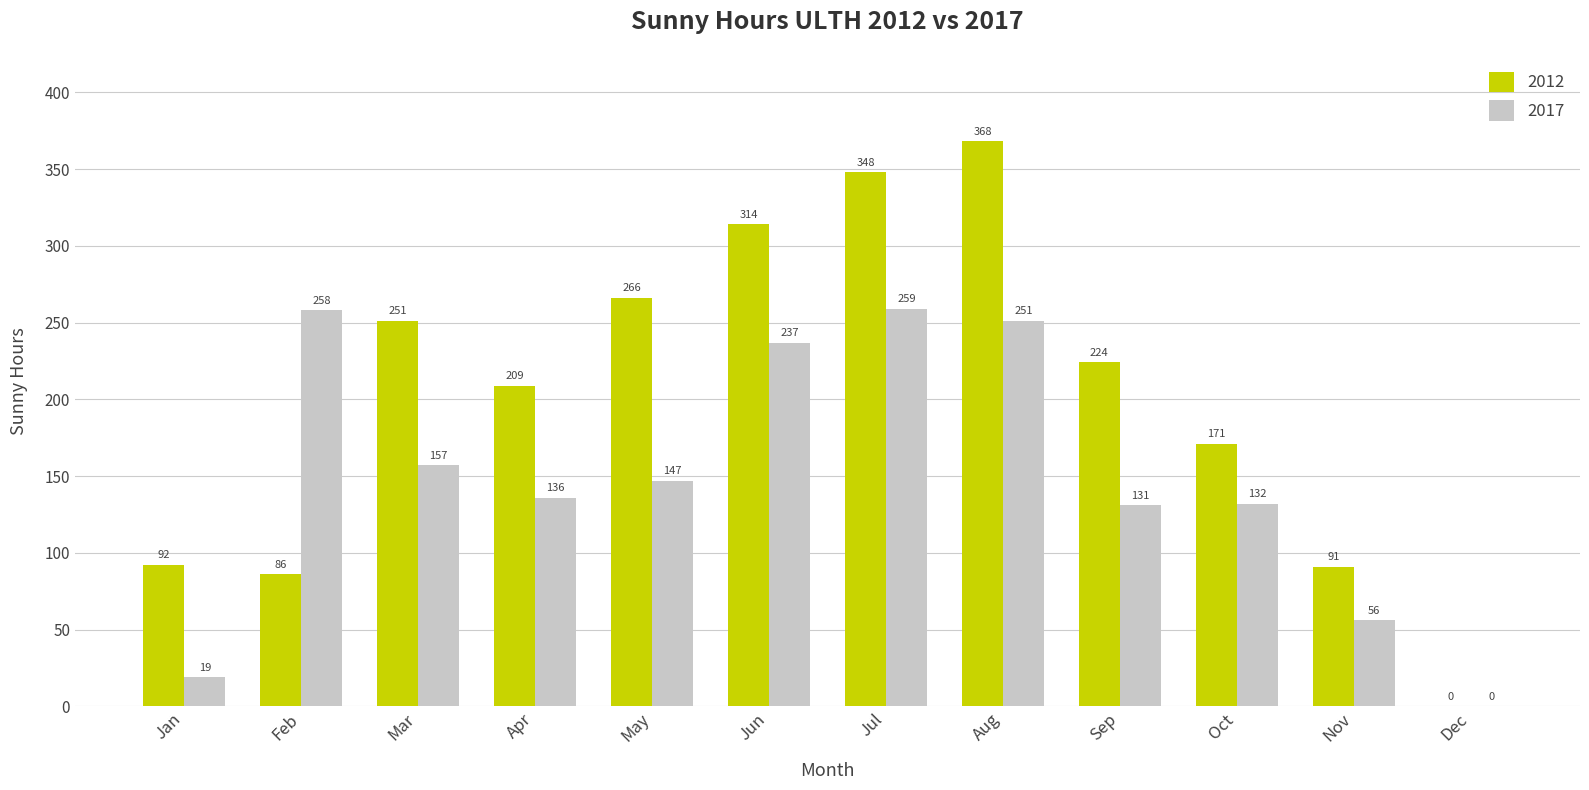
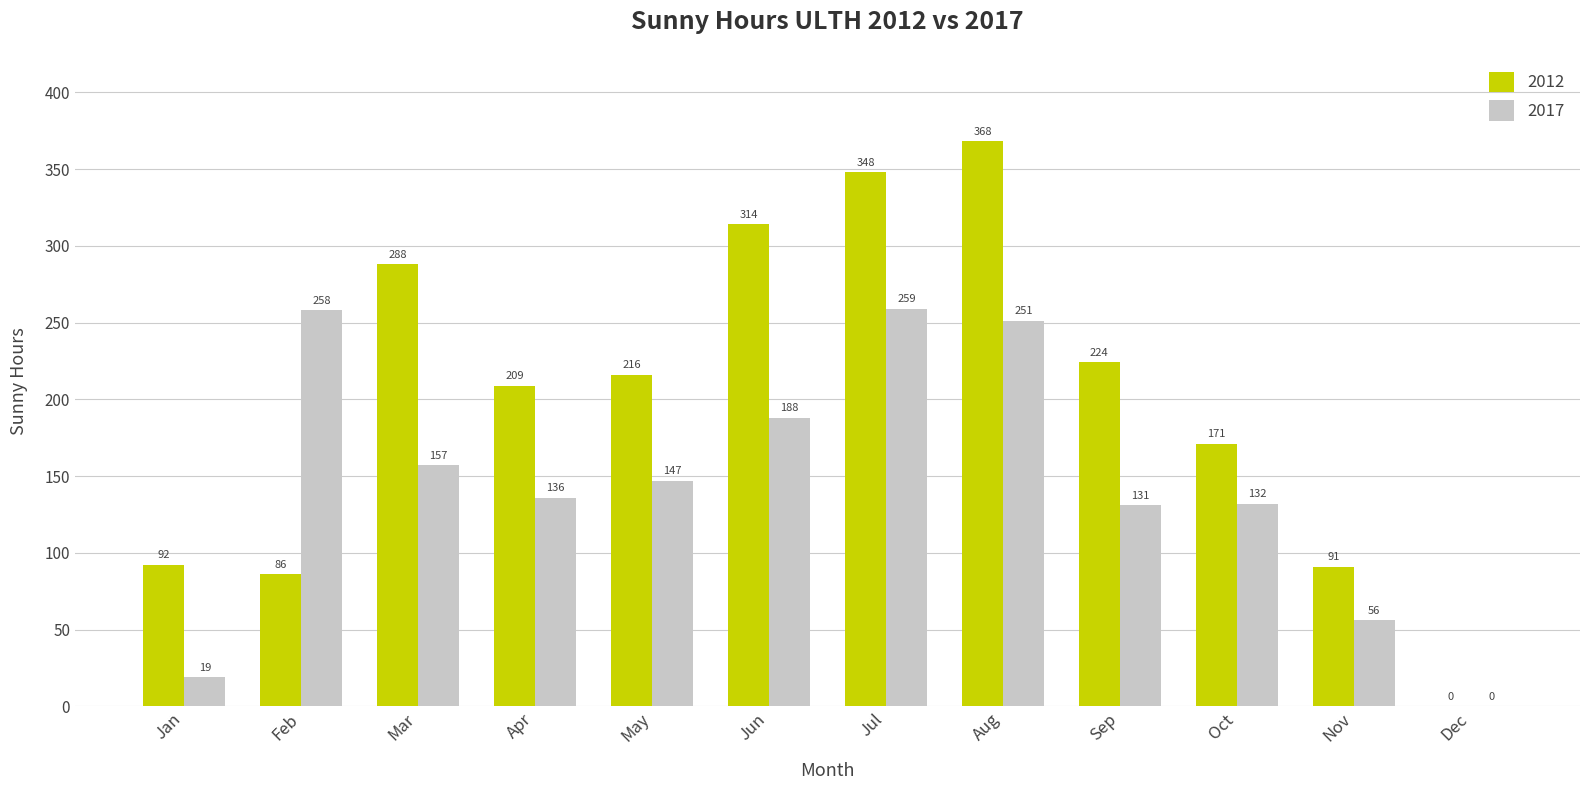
  {
    "2012": {
      "Jan": 92,
      "Feb": 86,
-     "Mar": 251,
+     "Mar": 288,
      "Apr": 209,
-     "May": 266,
+     "May": 216,
      "Jun": 314,
      "Jul": 348,
      "Aug": 368,
      "Sep": 224,
      "Oct": 171,
      "Nov": 91,
      "Dec": 0
    },
    "2017": {
      "Jan": 19,
      "Feb": 258,
      "Mar": 157,
      "Apr": 136,
      "May": 147,
-     "Jun": 237,
+     "Jun": 188,
      "Jul": 259,
      "Aug": 251,
      "Sep": 131,
      "Oct": 132,
      "Nov": 56,
      "Dec": 0
    }
  }
